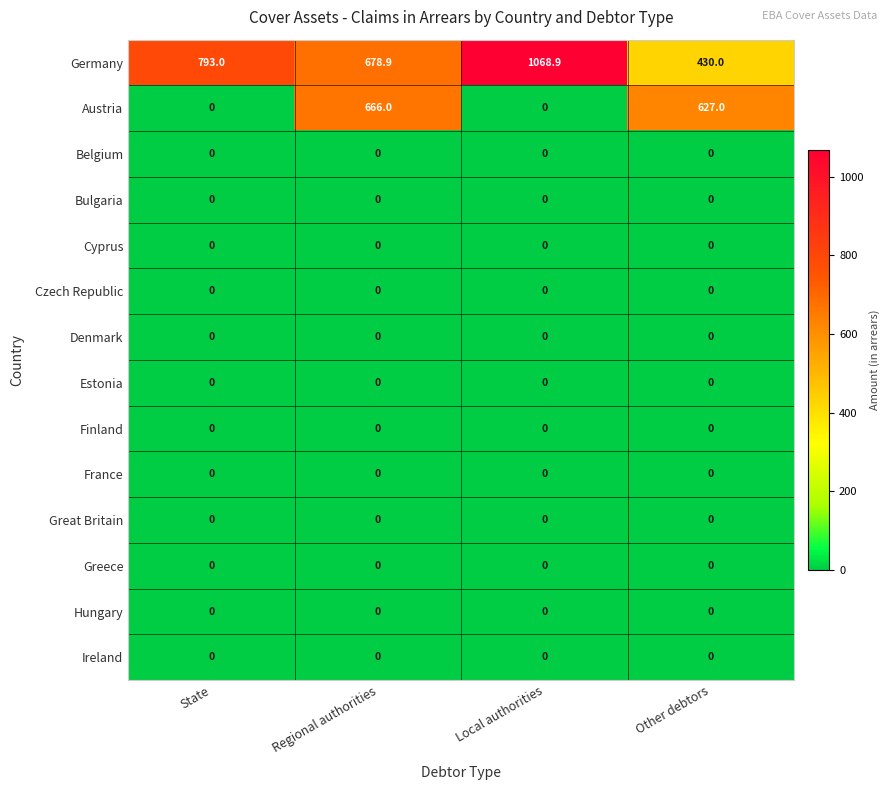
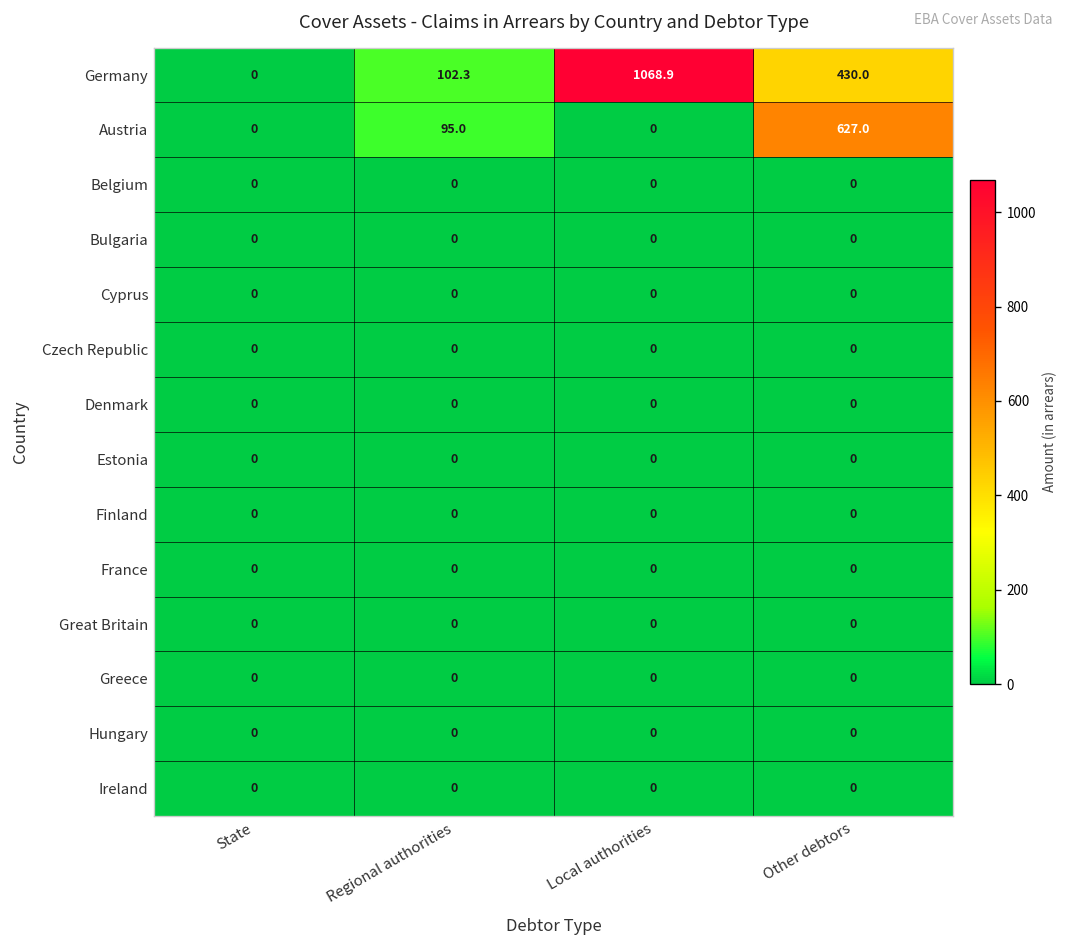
  {
    "Germany": {
-     "State": 793.0,
-     "Regional authorities": 678.9,
+     "State": 0,
+     "Regional authorities": 102.3,
      "Local authorities": 1068.9,
      "Other debtors": 430.0
    },
    "Austria": {
      "State": 0,
-     "Regional authorities": 666.0,
+     "Regional authorities": 95.0,
      "Local authorities": 0,
      "Other debtors": 627.0
    },
    "Belgium": {
      "State": 0,
      "Regional authorities": 0,
      "Local authorities": 0,
      "Other debtors": 0
    },
    "Bulgaria": {
      "State": 0,
      "Regional authorities": 0,
      "Local authorities": 0,
      "Other debtors": 0
    },
    "Cyprus": {
      "State": 0,
      "Regional authorities": 0,
      "Local authorities": 0,
      "Other debtors": 0
    },
    "Czech Republic": {
      "State": 0,
      "Regional authorities": 0,
      "Local authorities": 0,
      "Other debtors": 0
    },
    "Denmark": {
      "State": 0,
      "Regional authorities": 0,
      "Local authorities": 0,
      "Other debtors": 0
    },
    "Estonia": {
      "State": 0,
      "Regional authorities": 0,
      "Local authorities": 0,
      "Other debtors": 0
    },
    "Finland": {
      "State": 0,
      "Regional authorities": 0,
      "Local authorities": 0,
      "Other debtors": 0
    },
    "France": {
      "State": 0,
      "Regional authorities": 0,
      "Local authorities": 0,
      "Other debtors": 0
    },
    "Great Britain": {
      "State": 0,
      "Regional authorities": 0,
      "Local authorities": 0,
      "Other debtors": 0
    },
    "Greece": {
      "State": 0,
      "Regional authorities": 0,
      "Local authorities": 0,
      "Other debtors": 0
    },
    "Hungary": {
      "State": 0,
      "Regional authorities": 0,
      "Local authorities": 0,
      "Other debtors": 0
    },
    "Ireland": {
      "State": 0,
      "Regional authorities": 0,
      "Local authorities": 0,
      "Other debtors": 0
    }
  }
